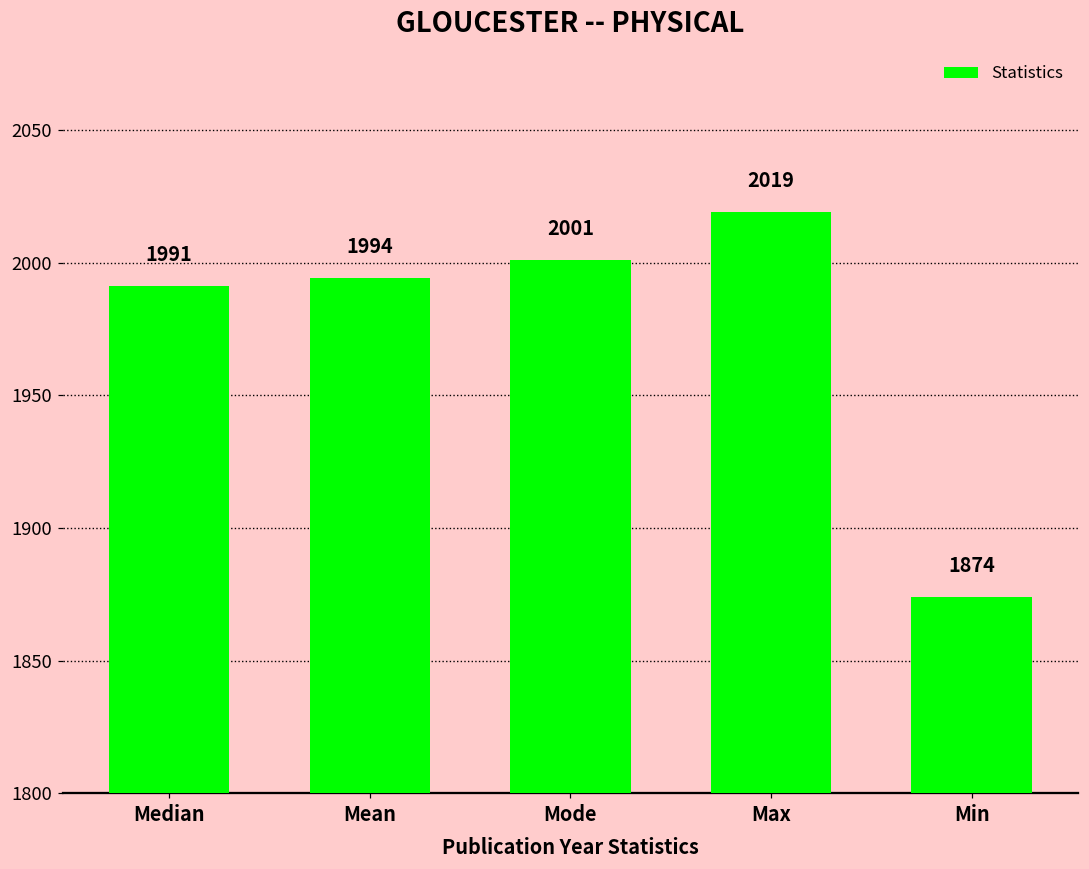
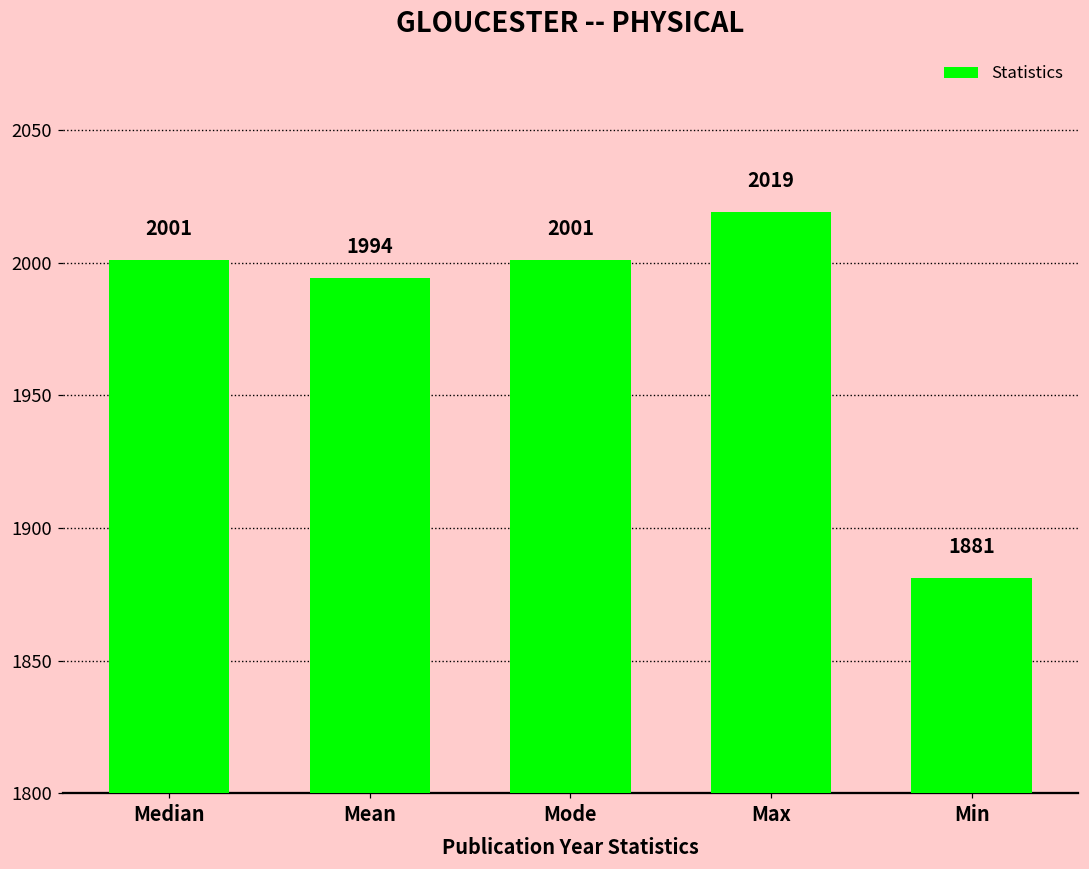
  {
-   "Median": 1991,
+   "Median": 2001,
    "Mean": 1994,
    "Mode": 2001,
    "Max": 2019,
-   "Min": 1874
+   "Min": 1881
  }
